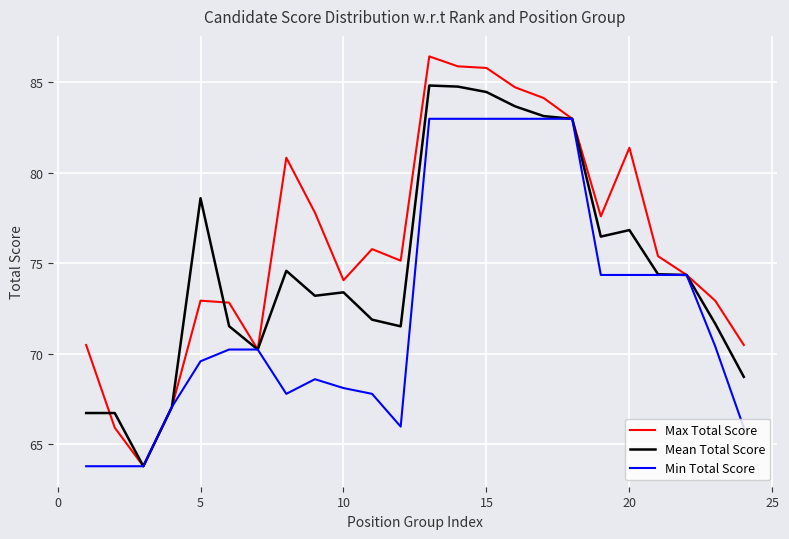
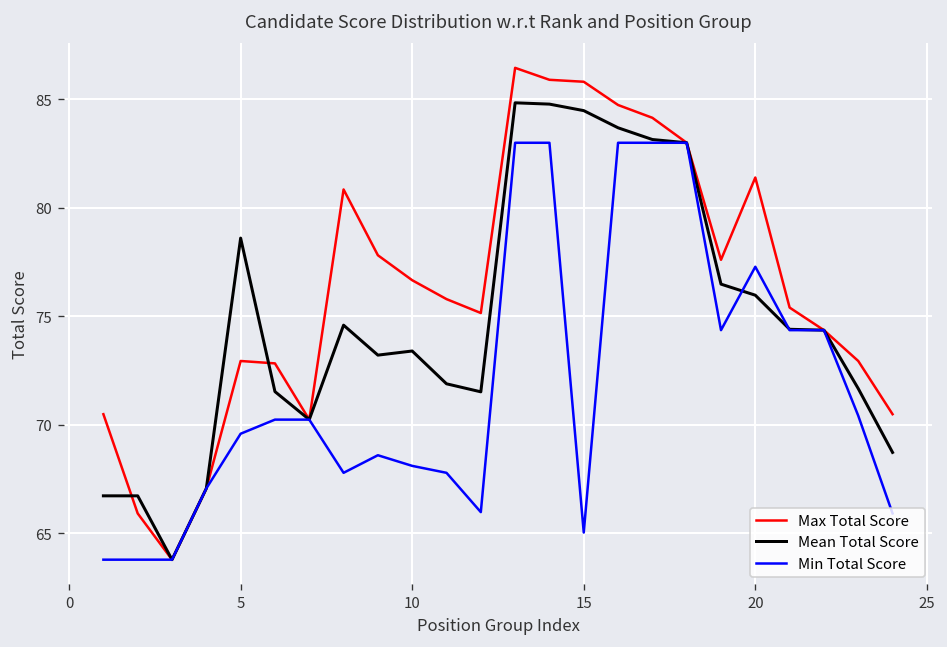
  {
    "Max Total Score": {
      "5": 72.9,
-     "10": 74.1,
+     "10": 76.7,
      "15": 85.8,
      "20": 81.4
    },
    "Mean Total Score": {
      "5": 78.6,
      "10": 73.4,
      "15": 84.5,
-     "20": 76.8
+     "20": 76.0
    },
    "Min Total Score": {
      "5": 69.6,
      "10": 68.1,
-     "15": 83.0,
-     "20": 74.4
+     "15": 65.0,
+     "20": 77.3
    }
  }
